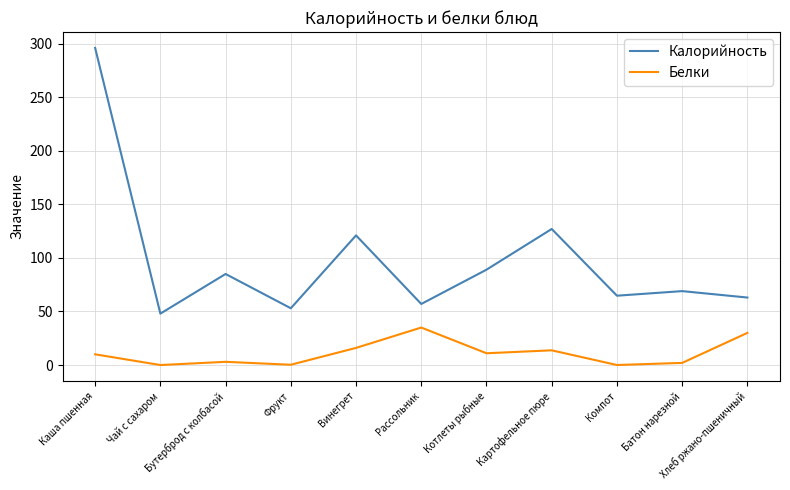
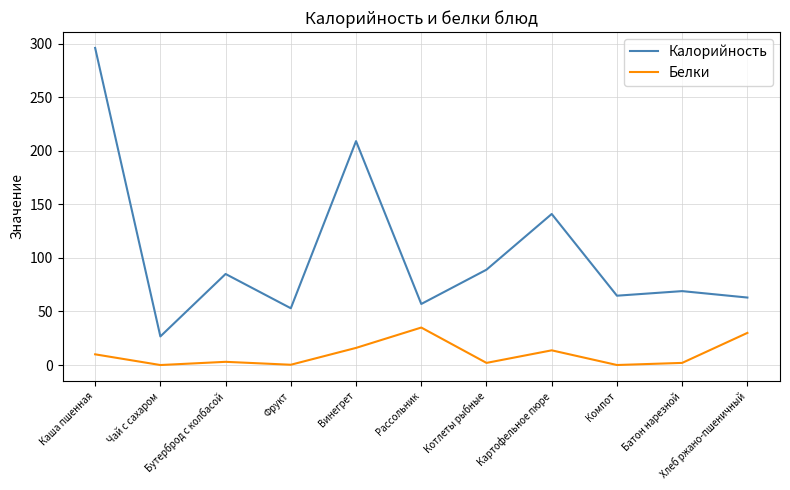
  {
    "Калорийность": {
      "Каша пшенная": 296,
-     "Чай с сахаром": 48,
+     "Чай с сахаром": 27,
      "Бутерброд с колбасой": 85,
      "Фрукт": 53,
-     "Винегрет": 121,
+     "Винегрет": 209,
      "Рассольник": 57,
      "Котлеты рыбные": 89,
-     "Картофельное пюре": 127,
+     "Картофельное пюре": 141,
      "Компот": 65,
      "Батон нарезной": 69,
      "Хлеб ржано-пшеничный": 63
    },
    "Белки": {
      "Каша пшенная": 10,
      "Чай с сахаром": 0,
      "Бутерброд с колбасой": 3,
      "Фрукт": 0,
      "Винегрет": 16,
      "Рассольник": 35,
-     "Котлеты рыбные": 11,
+     "Котлеты рыбные": 2,
      "Картофельное пюре": 14,
      "Компот": 0,
      "Батон нарезной": 2,
      "Хлеб ржано-пшеничный": 30
    }
  }
